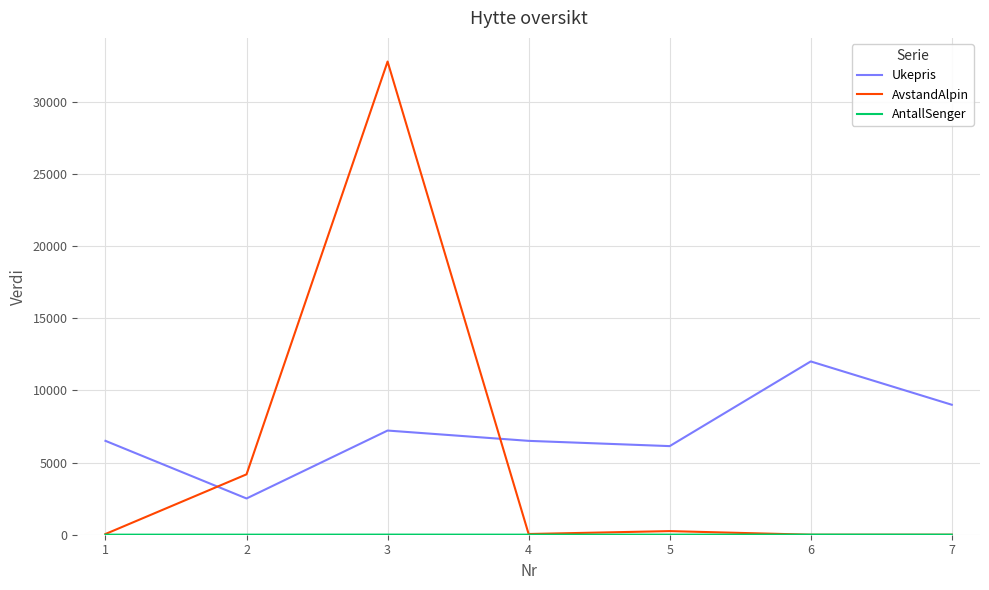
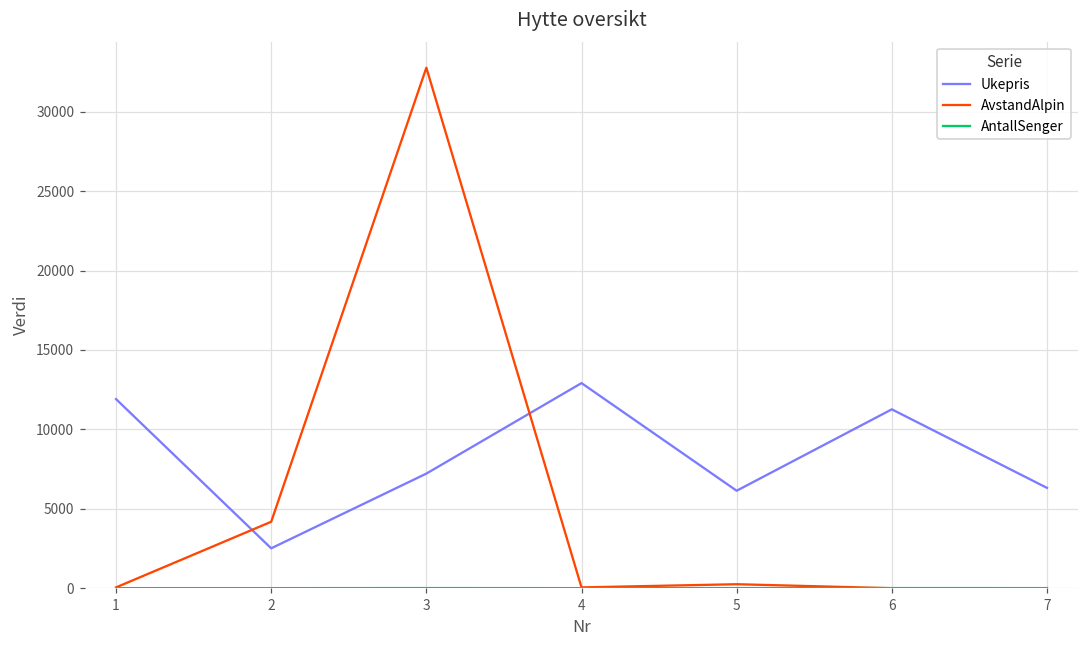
  {
    "Ukepris": {
-     "1": 6500,
+     "1": 11900,
      "2": 2500,
      "3": 7200,
-     "4": 6500,
+     "4": 12900,
      "5": 6100,
-     "6": 12000,
-     "7": 9000
+     "6": 11300,
+     "7": 6300
    },
    "AvstandAlpin": {
      "2": 4200,
      "3": 32800,
      "5": 300
    },
    "AntallSenger": {
      "2": 0,
      "3": 0,
      "5": 0
    }
  }
